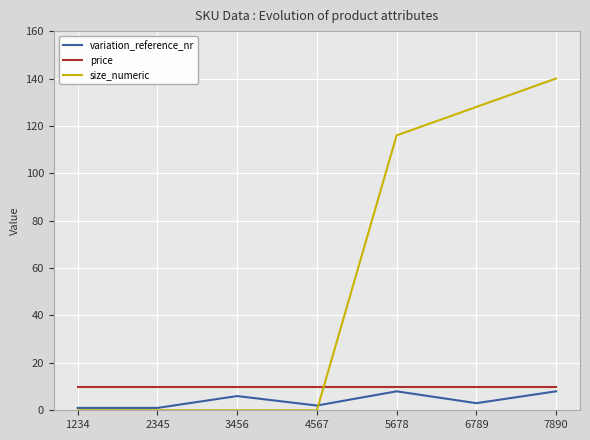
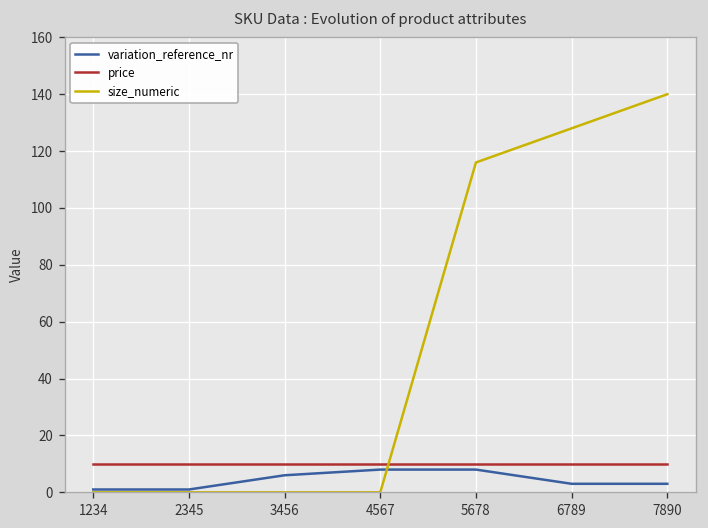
  {
    "variation_reference_nr": {
      "3456": 6,
-     "4567": 2,
+     "4567": 8,
      "5678": 8,
      "6789": 3,
-     "7890": 8
+     "7890": 3
    },
    "price": {
      "1234": 10,
      "2345": 10,
      "3456": 10,
      "4567": 10,
      "5678": 10,
      "6789": 10,
      "7890": 10
    },
    "size_numeric": {
      "3456": 0,
      "4567": 0,
      "5678": 116,
      "6789": 128,
      "7890": 140
    }
  }
